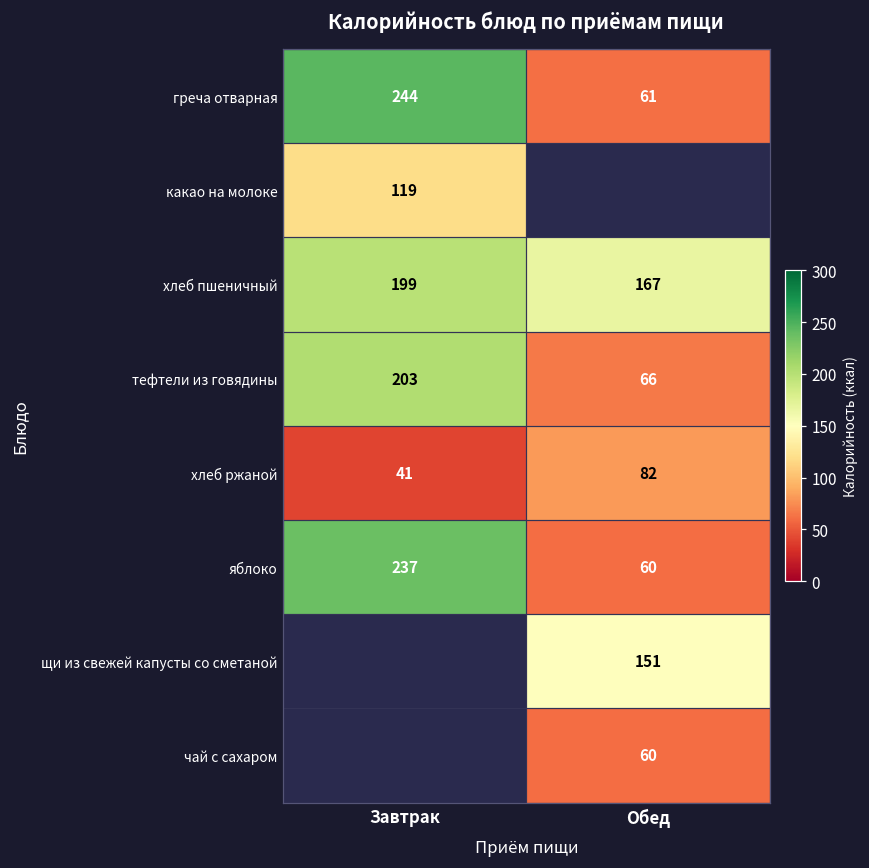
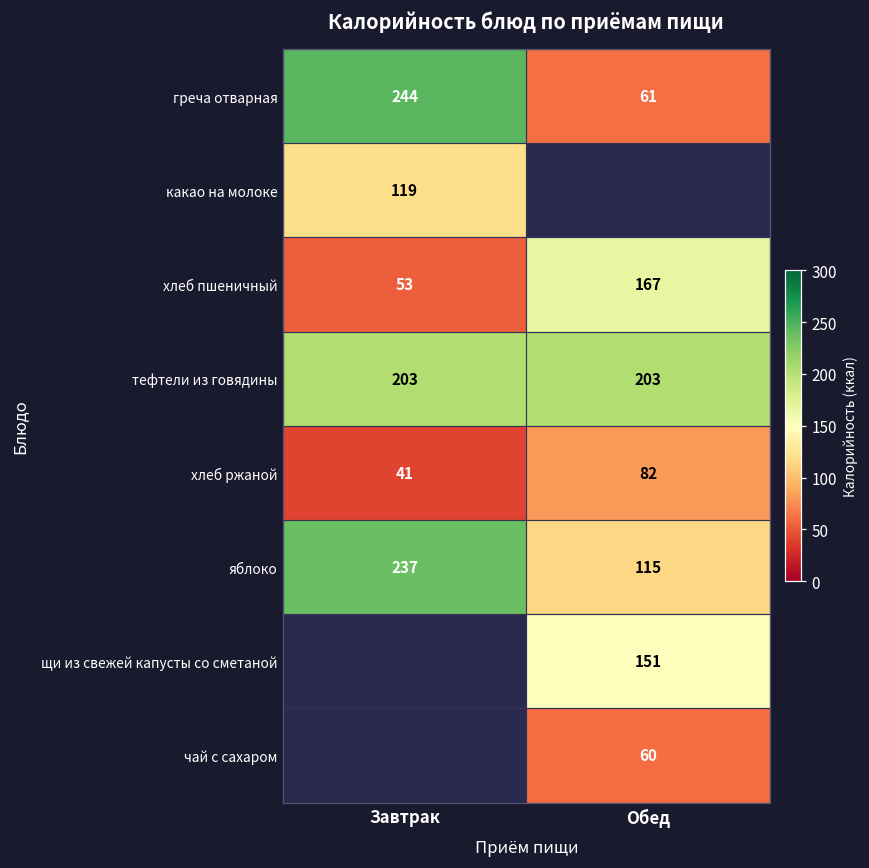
  {
    "греча отварная": {
      "Завтрак": 244,
      "Обед": 61
    },
    "какао на молоке": {
      "Завтрак": 119
    },
    "хлеб пшеничный": {
-     "Завтрак": 199,
+     "Завтрак": 53,
      "Обед": 167
    },
    "тефтели из говядины": {
      "Завтрак": 203,
-     "Обед": 66
+     "Обед": 203
    },
    "хлеб ржаной": {
      "Завтрак": 41,
      "Обед": 82
    },
    "яблоко": {
      "Завтрак": 237,
-     "Обед": 60
+     "Обед": 115
    },
    "щи из свежей капусты со сметаной": {
      "Обед": 151
    },
    "чай с сахаром": {
      "Обед": 60
    }
  }
